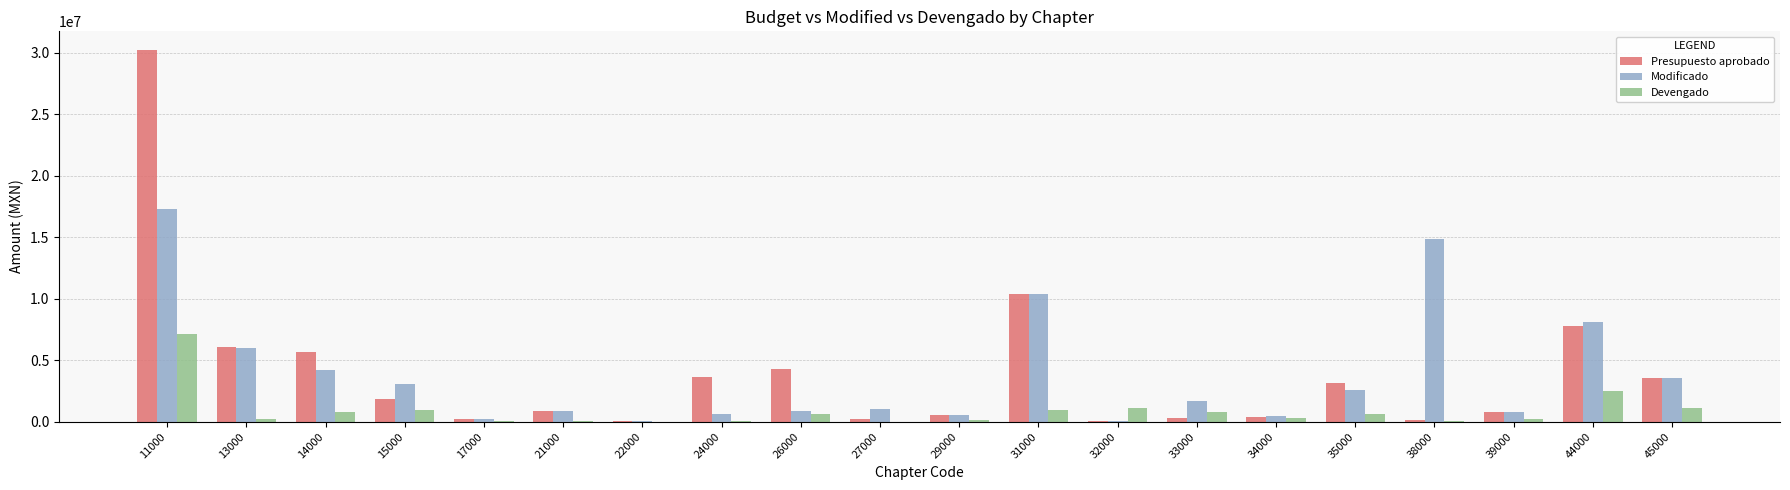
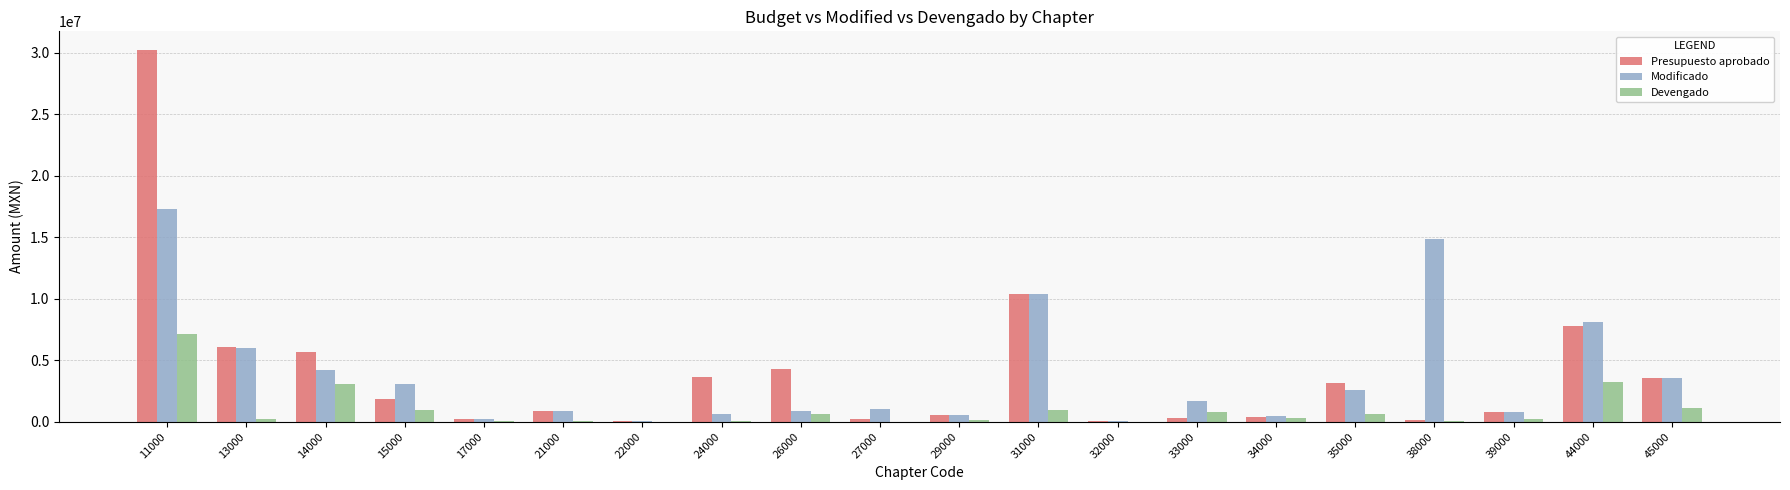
  {
    "Presupuesto aprobado": {
      "11000": 30200000,
      "13000": 6100000,
      "14000": 5700000,
      "15000": 1800000,
      "17000": 200000,
      "21000": 900000,
      "24000": 3700000,
      "26000": 4300000,
      "27000": 200000,
      "29000": 500000,
      "31000": 10400000,
      "33000": 300000,
      "34000": 400000,
      "35000": 3200000,
      "39000": 800000,
      "44000": 7800000,
      "45000": 3600000
    },
    "Modificado": {
      "11000": 17300000,
      "13000": 6000000,
      "14000": 4200000,
      "15000": 3100000,
      "17000": 200000,
      "21000": 900000,
      "24000": 600000,
      "26000": 900000,
      "27000": 1000000,
      "29000": 600000,
      "31000": 10400000,
      "33000": 1700000,
      "34000": 500000,
      "35000": 2600000,
      "38000": 14800000,
      "39000": 800000,
      "44000": 8100000,
      "45000": 3600000
    },
    "Devengado": {
      "11000": 7100000,
      "13000": 300000,
-     "14000": 800000,
+     "14000": 3100000,
      "15000": 1000000,
      "26000": 600000,
      "27000": 0,
      "31000": 1000000,
-     "32000": 1100000,
+     "32000": 0,
      "33000": 800000,
      "34000": 300000,
      "35000": 700000,
      "39000": 200000,
-     "44000": 2500000,
+     "44000": 3300000,
      "45000": 1100000
    }
  }
